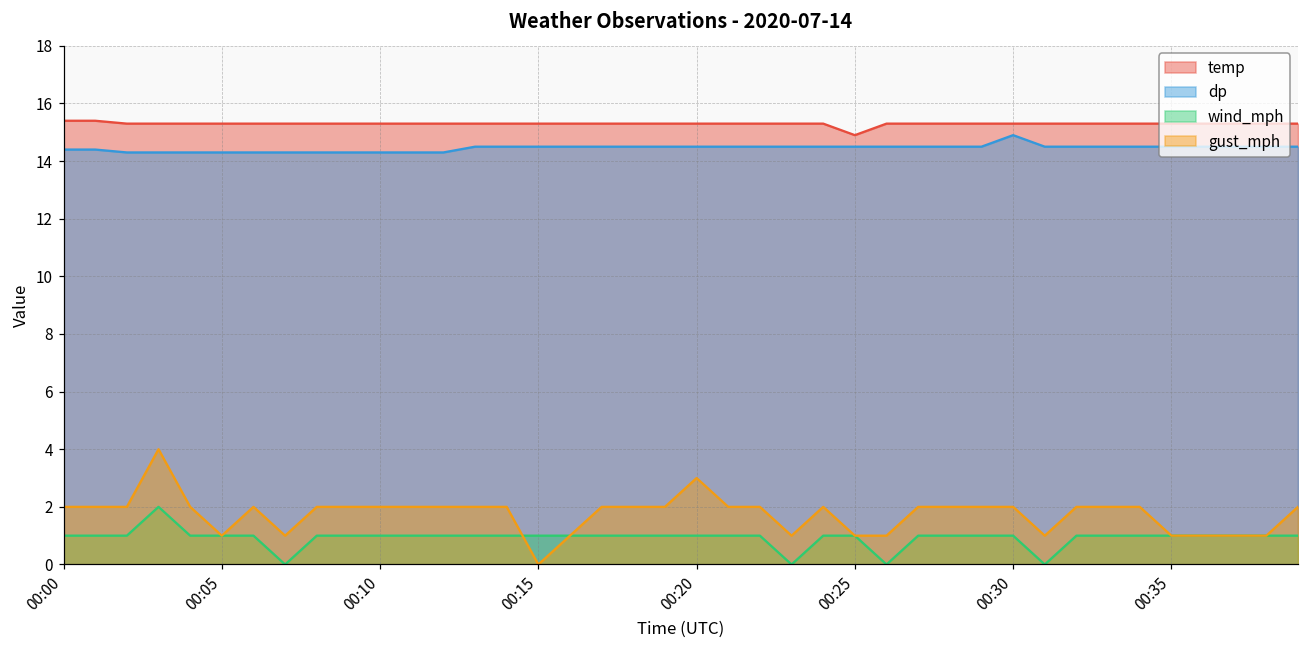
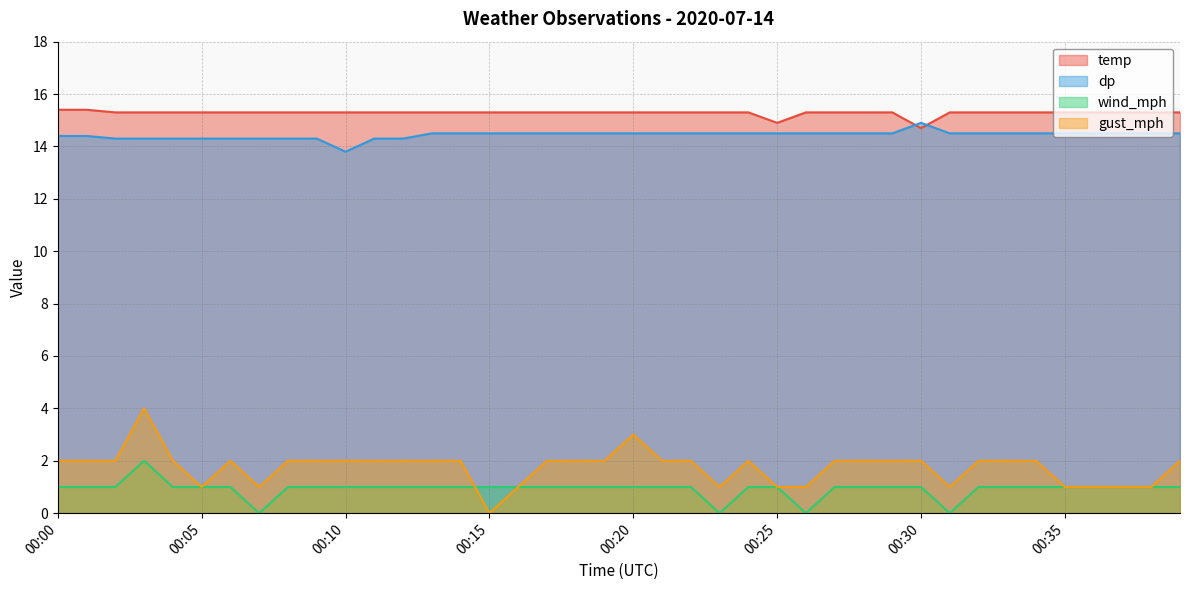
  {
    "temp": {
      "00:00": 15.4,
      "00:05": 15.3,
      "00:10": 15.3,
      "00:15": 15.3,
      "00:20": 15.3,
      "00:25": 14.9,
-     "00:30": 15.3
+     "00:30": 14.7
    },
    "dp": {
      "00:00": 14.4,
      "00:05": 14.3,
-     "00:10": 14.3,
+     "00:10": 13.8,
      "00:15": 14.5,
      "00:20": 14.5,
      "00:25": 14.5,
      "00:30": 14.9
    },
    "wind_mph": {
      "00:00": 1.0,
      "00:10": 1.0,
      "00:15": 1.0,
      "00:20": 1.0,
      "00:30": 1.0
    },
    "gust_mph": {
      "00:00": 2.0,
      "00:10": 2.0,
      "00:15": 0.0,
      "00:20": 3.0,
      "00:30": 2.0
    }
  }
